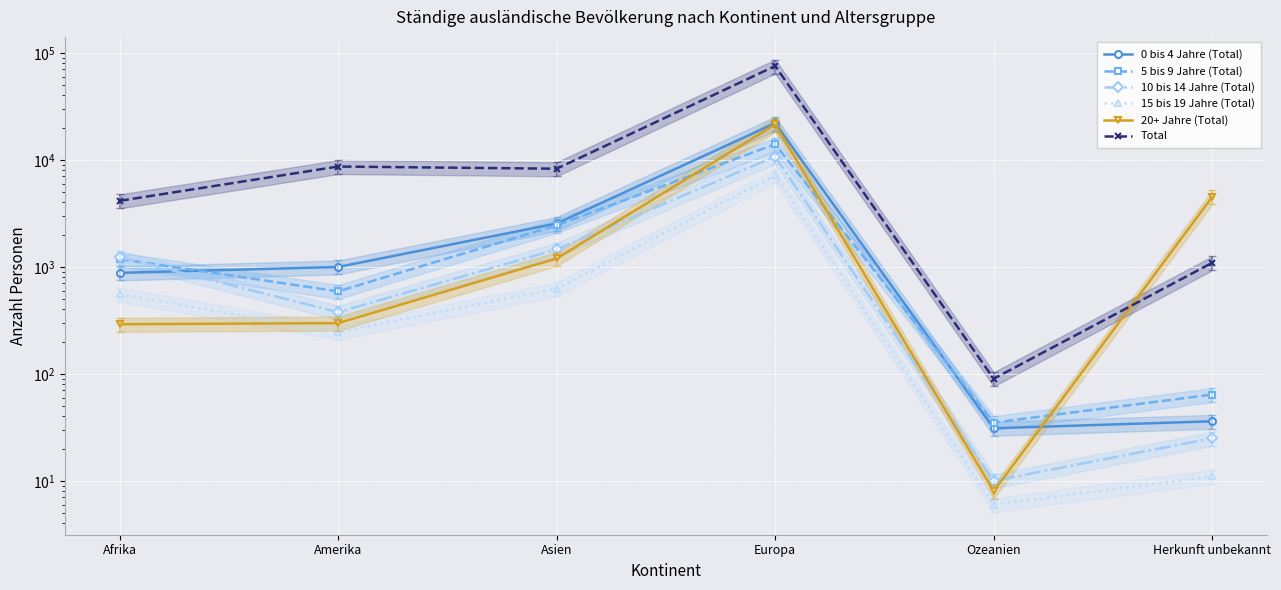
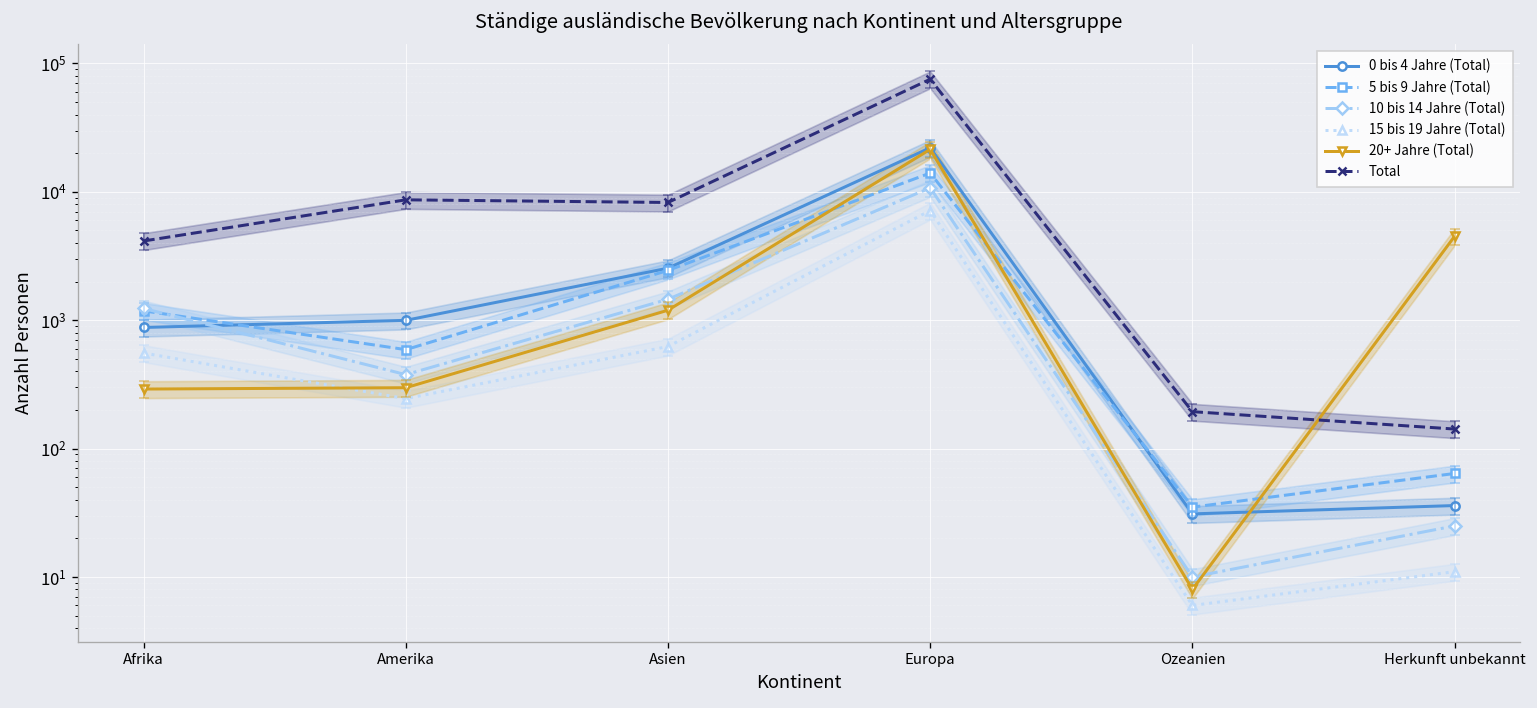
  {
    "20+ Jahre (Total)": {
      "Afrika": 290,
      "Amerika": 300,
      "Ozeanien": 8,
      "Herkunft unbekannt": 4500
    },
    "Total": {
      "Afrika": 4100,
      "Amerika": 9000,
      "Asien": 8000,
      "Europa": 80000,
-     "Ozeanien": 90,
-     "Herkunft unbekannt": 1100
+     "Ozeanien": 190,
+     "Herkunft unbekannt": 140
    }
  }
